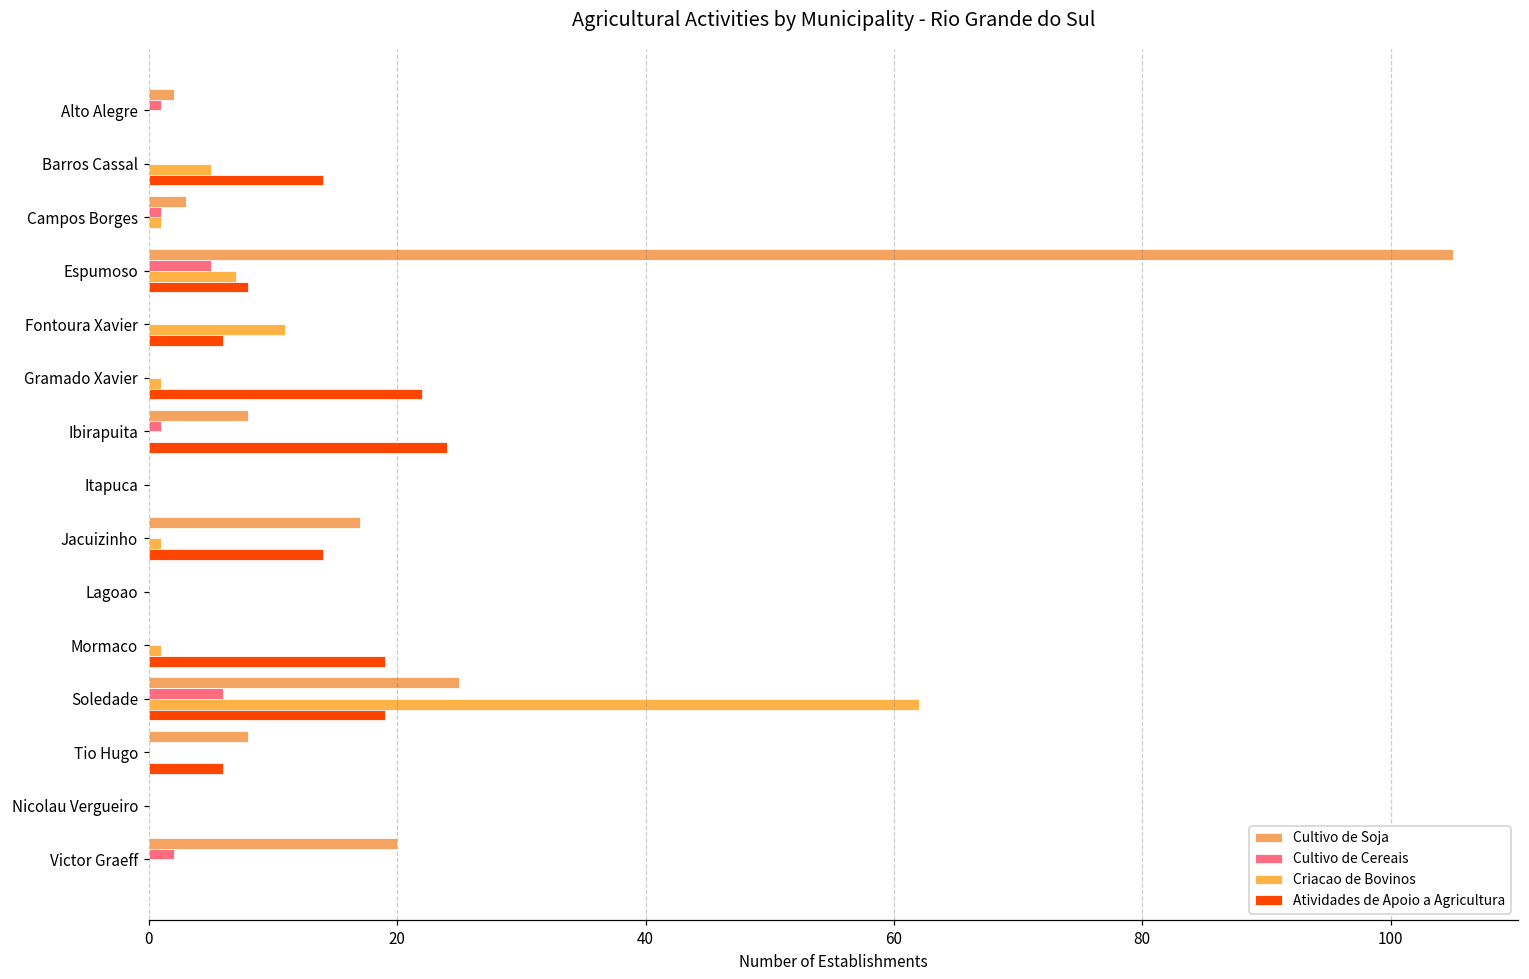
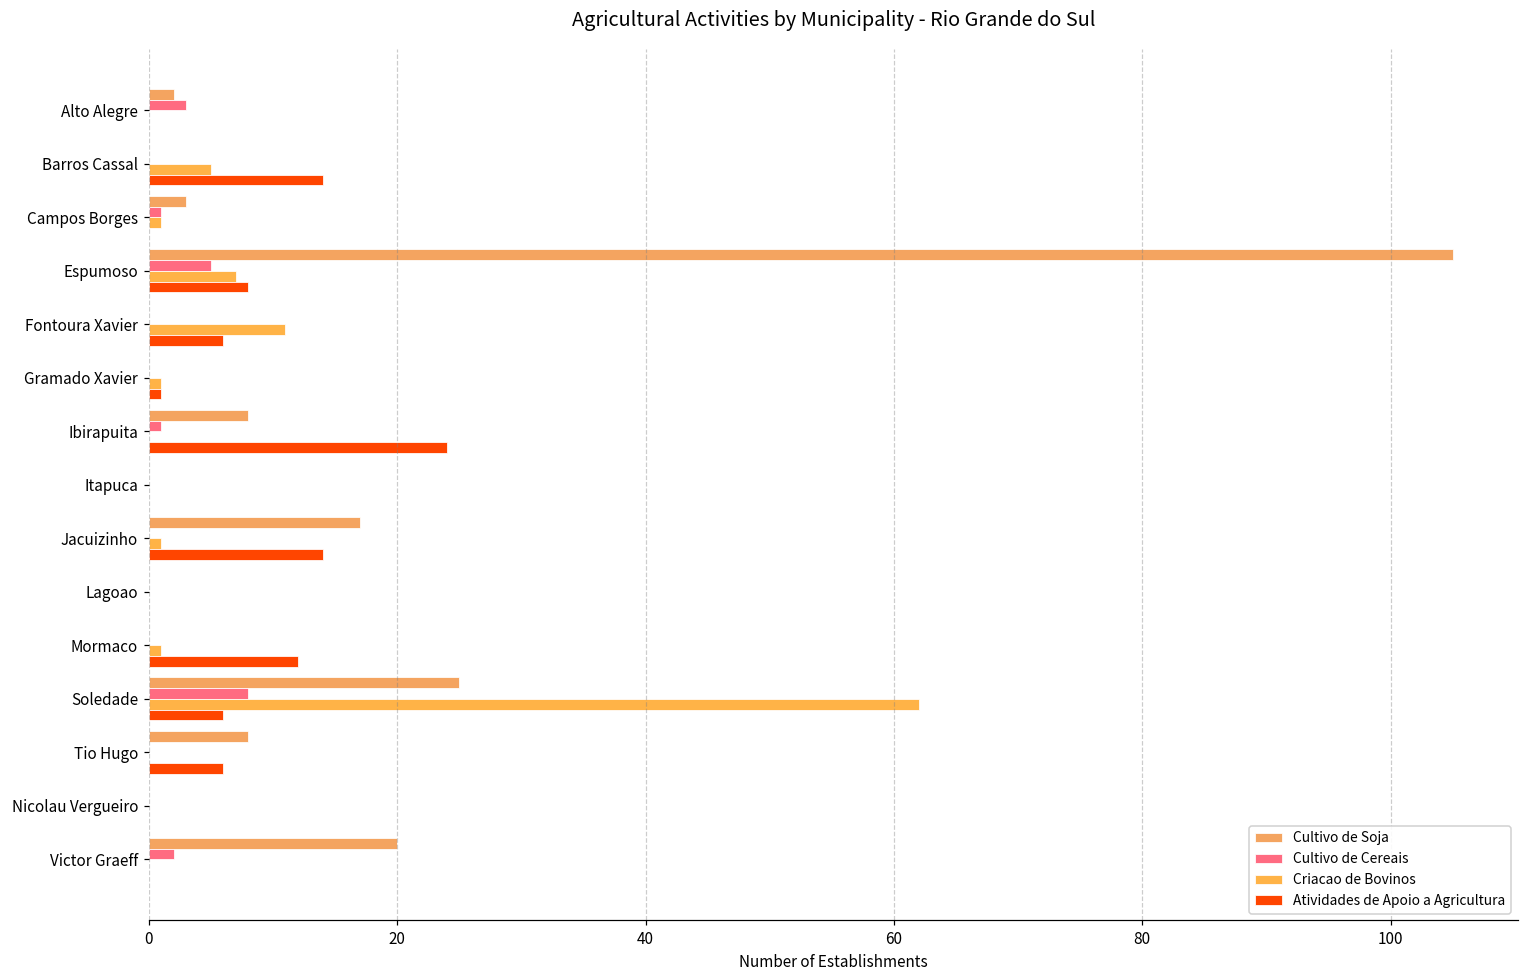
  {
    "Cultivo de Cereais": {
-     "Alto Alegre": 1,
+     "Alto Alegre": 3,
      "Barros Cassal": 0,
      "Campos Borges": 1,
      "Espumoso": 5,
      "Fontoura Xavier": 0,
      "Gramado Xavier": 0,
      "Ibirapuita": 1,
      "Itapuca": 0,
      "Jacuizinho": 0,
      "Lagoao": 0,
      "Mormaco": 0,
-     "Soledade": 6,
+     "Soledade": 8,
      "Tio Hugo": 0,
      "Nicolau Vergueiro": 0,
      "Victor Graeff": 2
    },
    "Atividades de Apoio a Agricultura": {
      "Alto Alegre": 0,
      "Barros Cassal": 14,
      "Campos Borges": 0,
      "Espumoso": 8,
      "Fontoura Xavier": 6,
-     "Gramado Xavier": 22,
+     "Gramado Xavier": 1,
      "Ibirapuita": 24,
      "Itapuca": 0,
      "Jacuizinho": 14,
      "Lagoao": 0,
-     "Mormaco": 19,
-     "Soledade": 19,
+     "Mormaco": 12,
+     "Soledade": 6,
      "Tio Hugo": 6,
      "Nicolau Vergueiro": 0,
      "Victor Graeff": 0
    }
  }
